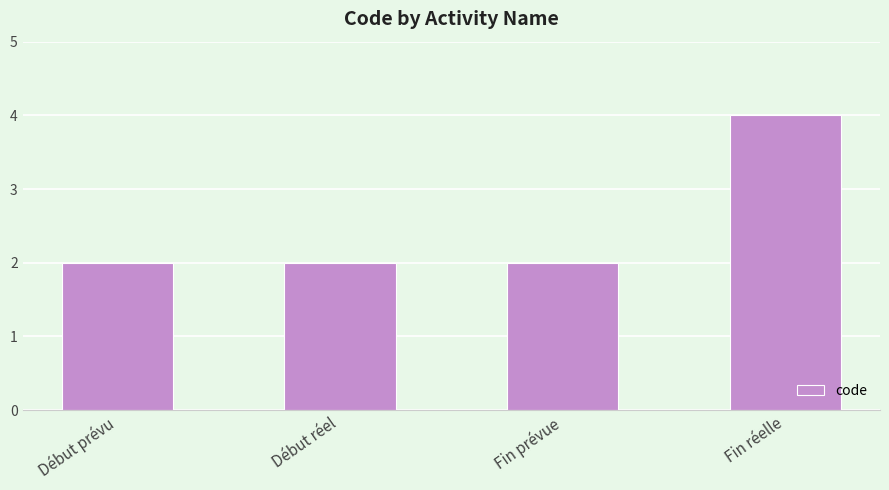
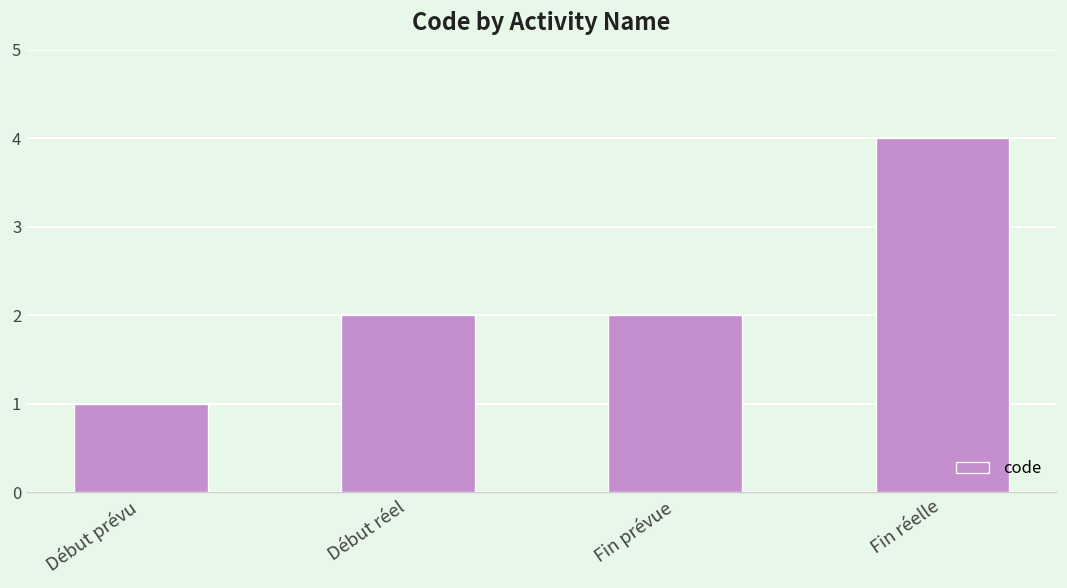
  {
-   "Début prévu": 2,
+   "Début prévu": 1,
    "Début réel": 2,
    "Fin prévue": 2,
    "Fin réelle": 4
  }
